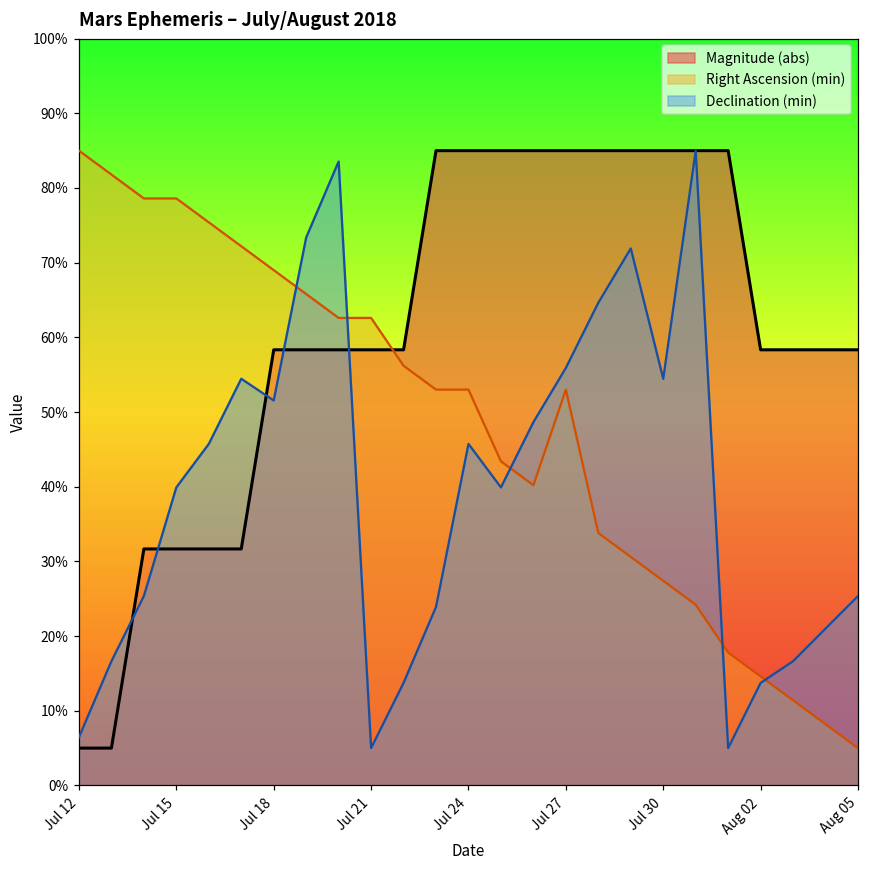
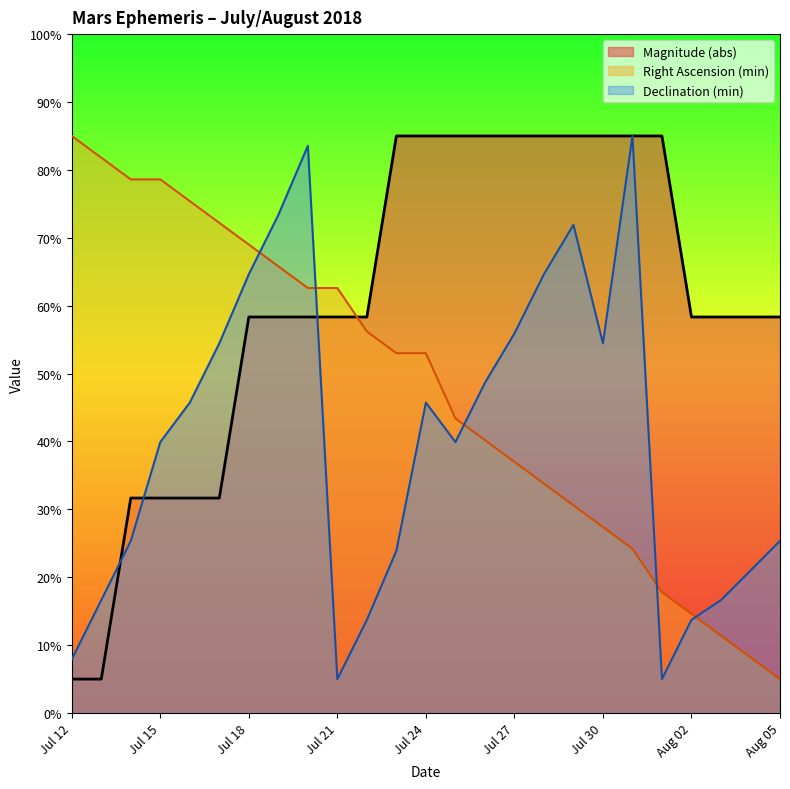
  {
    "Magnitude (abs)": {
      "Jul 12": "5%",
      "Jul 15": "32%",
      "Jul 18": "58%",
      "Jul 21": "58%",
      "Jul 24": "85%",
      "Jul 27": "85%",
      "Jul 30": "85%",
      "Aug 02": "58%",
      "Aug 05": "58%"
    },
    "Right Ascension (min)": {
      "Jul 12": "85%",
      "Jul 15": "79%",
      "Jul 18": "69%",
      "Jul 21": "63%",
      "Jul 24": "53%",
-     "Jul 27": "53%",
+     "Jul 27": "37%",
      "Jul 30": "27%",
      "Aug 02": "15%",
      "Aug 05": "5%"
    },
    "Declination (min)": {
-     "Jul 12": "6%",
+     "Jul 12": "8%",
      "Jul 15": "40%",
-     "Jul 18": "52%",
+     "Jul 18": "65%",
      "Jul 21": "5%",
      "Jul 24": "46%",
      "Jul 27": "56%",
      "Jul 30": "54%",
      "Aug 02": "14%",
      "Aug 05": "25%"
    }
  }
